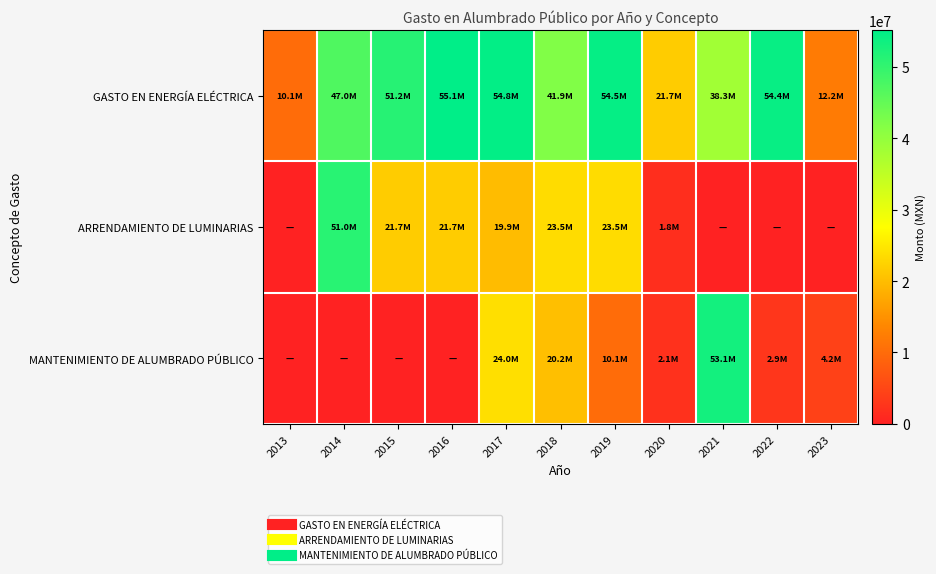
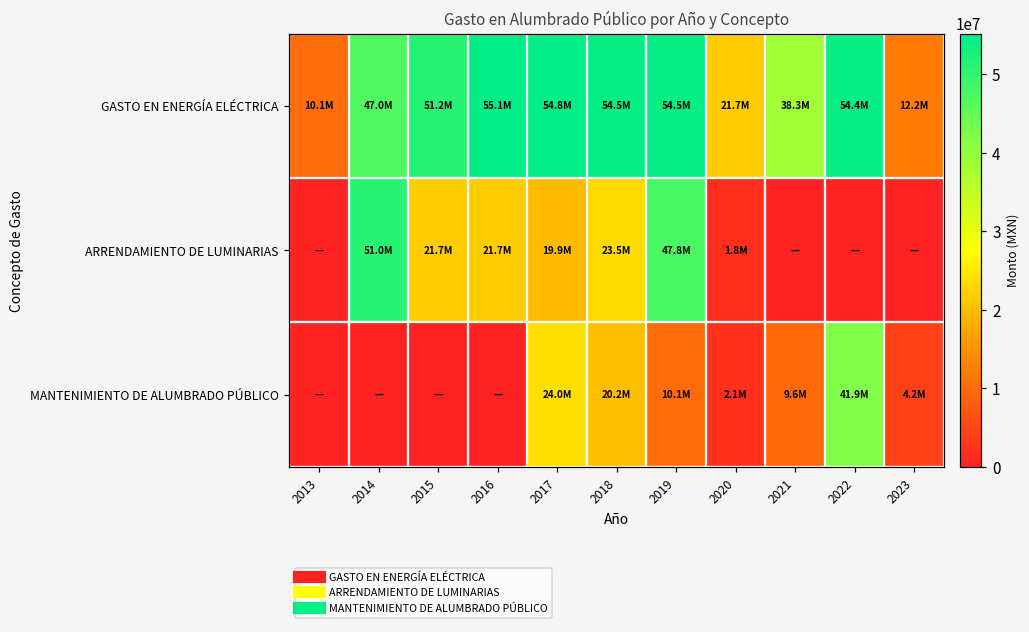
  {
    "GASTO EN ENERGÍA ELÉCTRICA": {
      "2013": "10.1M",
      "2014": "47.0M",
      "2015": "51.2M",
      "2016": "55.1M",
      "2017": "54.8M",
-     "2018": "41.9M",
+     "2018": "54.5M",
      "2019": "54.5M",
      "2020": "21.7M",
      "2021": "38.3M",
      "2022": "54.4M",
      "2023": "12.2M"
    },
    "ARRENDAMIENTO DE LUMINARIAS": {
      "2014": "51.0M",
      "2015": "21.7M",
      "2016": "21.7M",
      "2017": "19.9M",
      "2018": "23.5M",
-     "2019": "23.5M",
+     "2019": "47.8M",
      "2020": "1.8M"
    },
    "MANTENIMIENTO DE ALUMBRADO PÚBLICO": {
      "2017": "24.0M",
      "2018": "20.2M",
      "2019": "10.1M",
      "2020": "2.1M",
-     "2021": "53.1M",
-     "2022": "2.9M",
+     "2021": "9.6M",
+     "2022": "41.9M",
      "2023": "4.2M"
    }
  }
